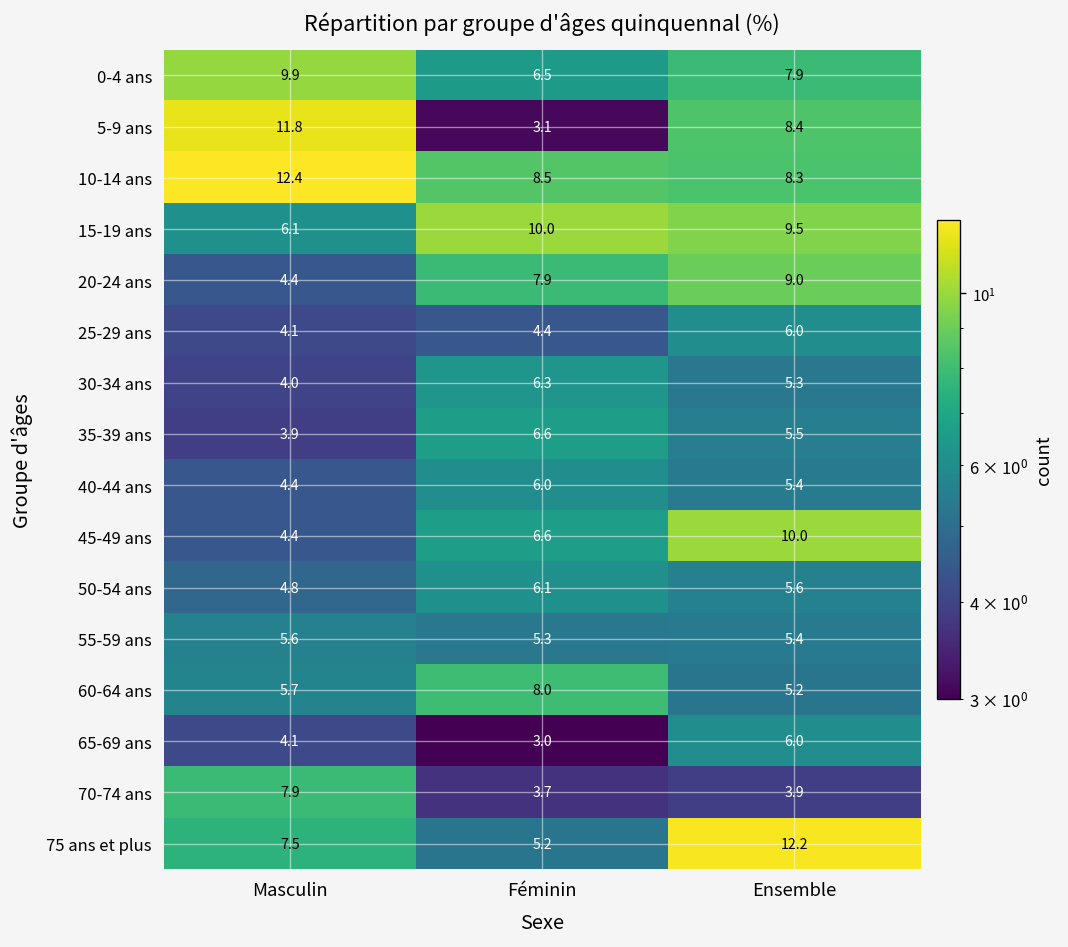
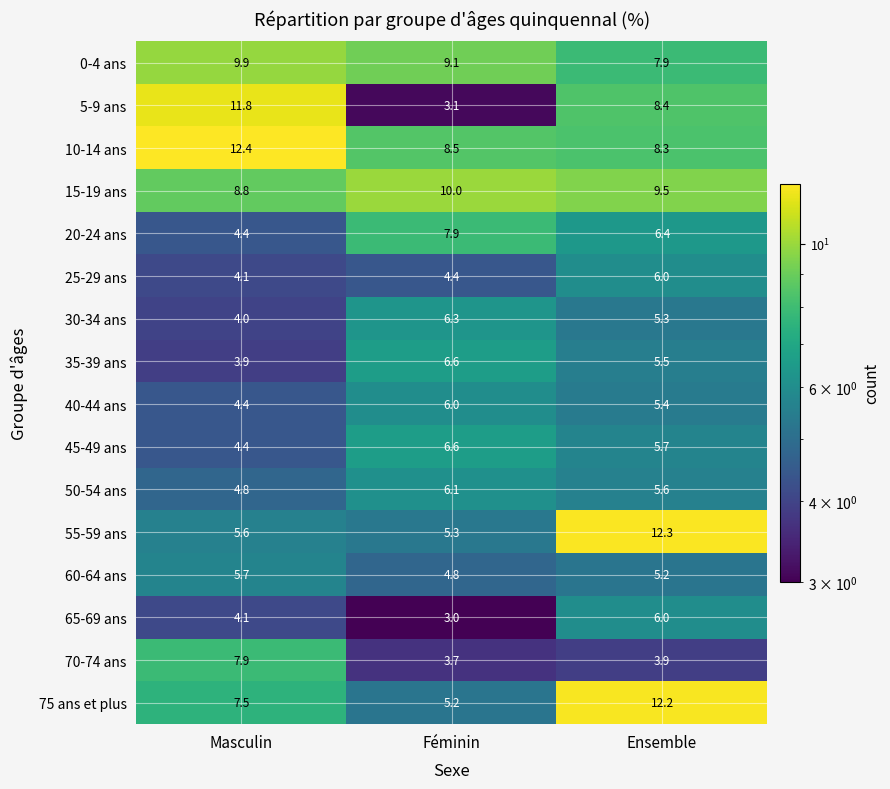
  {
    "0-4 ans": {
      "Masculin": 9.9,
-     "Féminin": 6.5,
+     "Féminin": 9.1,
      "Ensemble": 7.9
    },
    "5-9 ans": {
      "Masculin": 11.8,
      "Féminin": 3.1,
      "Ensemble": 8.4
    },
    "10-14 ans": {
      "Masculin": 12.4,
      "Féminin": 8.5,
      "Ensemble": 8.3
    },
    "15-19 ans": {
-     "Masculin": 6.1,
+     "Masculin": 8.8,
      "Féminin": 10.0,
      "Ensemble": 9.5
    },
    "20-24 ans": {
      "Masculin": 4.4,
      "Féminin": 7.9,
-     "Ensemble": 9.0
+     "Ensemble": 6.4
    },
    "25-29 ans": {
      "Masculin": 4.1,
      "Féminin": 4.4,
      "Ensemble": 6.0
    },
    "30-34 ans": {
      "Masculin": 4.0,
      "Féminin": 6.3,
      "Ensemble": 5.3
    },
    "35-39 ans": {
      "Masculin": 3.9,
      "Féminin": 6.6,
      "Ensemble": 5.5
    },
    "40-44 ans": {
      "Masculin": 4.4,
      "Féminin": 6.0,
      "Ensemble": 5.4
    },
    "45-49 ans": {
      "Masculin": 4.4,
      "Féminin": 6.6,
-     "Ensemble": 10.0
+     "Ensemble": 5.7
    },
    "50-54 ans": {
      "Masculin": 4.8,
      "Féminin": 6.1,
      "Ensemble": 5.6
    },
    "55-59 ans": {
      "Masculin": 5.6,
      "Féminin": 5.3,
-     "Ensemble": 5.4
+     "Ensemble": 12.3
    },
    "60-64 ans": {
      "Masculin": 5.7,
-     "Féminin": 8.0,
+     "Féminin": 4.8,
      "Ensemble": 5.2
    },
    "65-69 ans": {
      "Masculin": 4.1,
      "Féminin": 3.0,
      "Ensemble": 6.0
    },
    "70-74 ans": {
      "Masculin": 7.9,
      "Féminin": 3.7,
      "Ensemble": 3.9
    },
    "75 ans et plus": {
      "Masculin": 7.5,
      "Féminin": 5.2,
      "Ensemble": 12.2
    }
  }
